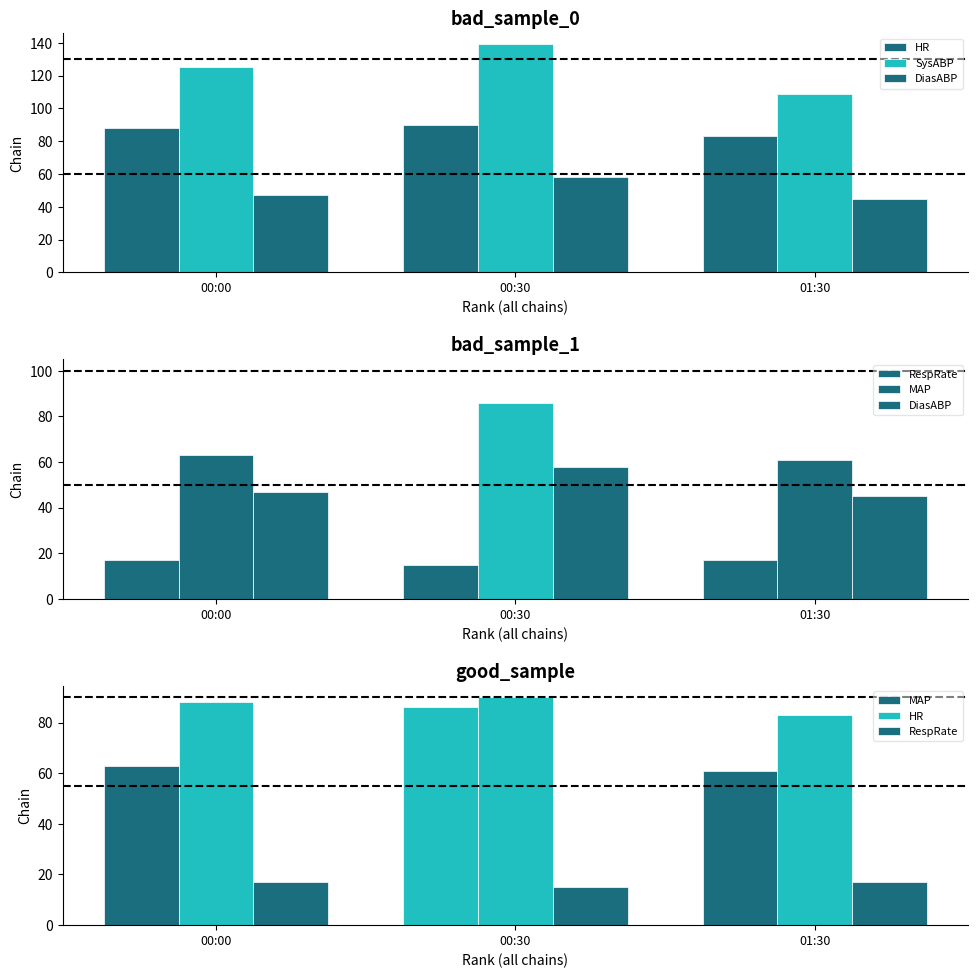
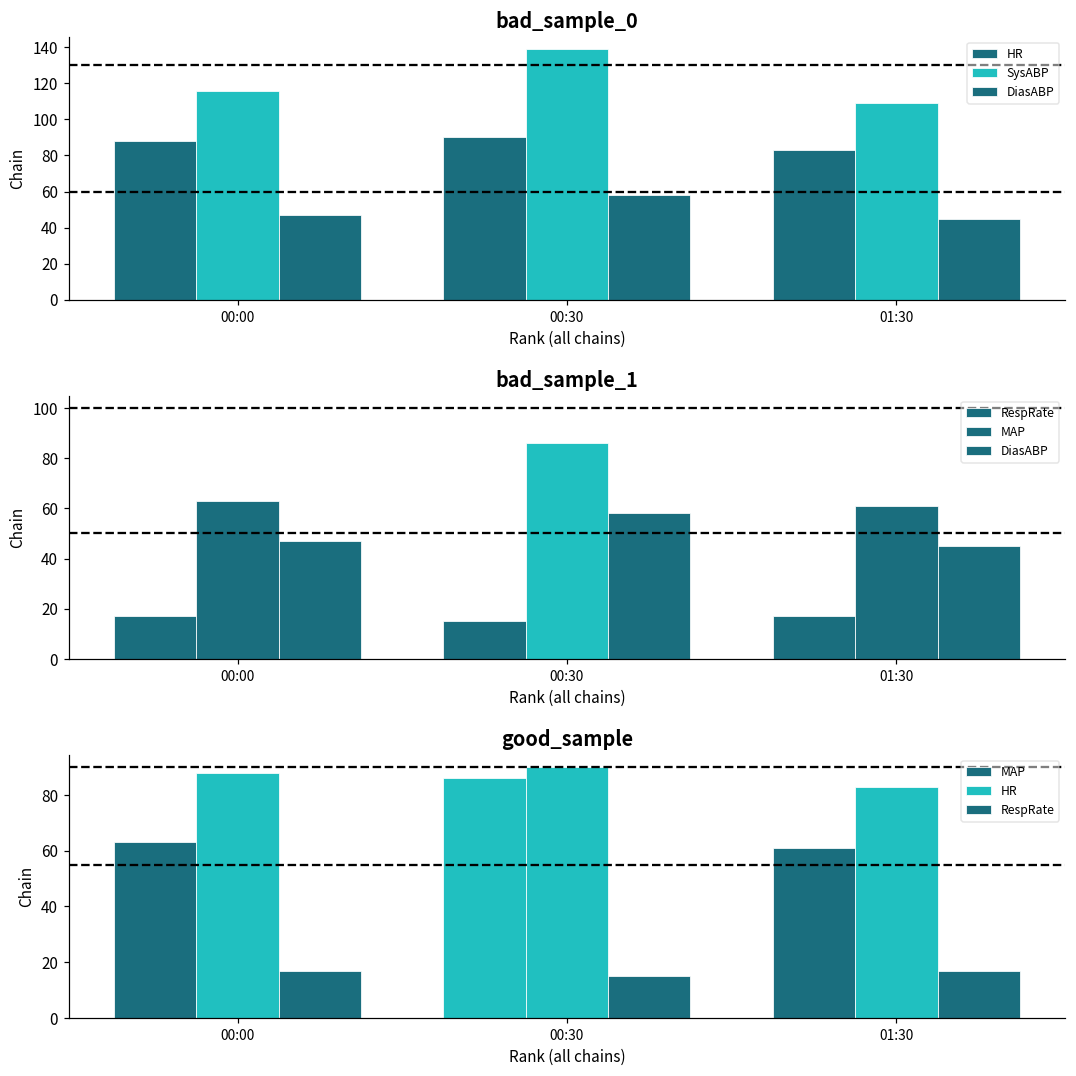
  {
    "bad_sample_0": {
      "SysABP": {
-       "00:00": 125,
+       "00:00": 116,
        "00:30": 139,
        "01:30": 109
      }
    },
    "good_sample": {
      "HR": {
        "00:00": 88,
        "00:30": 90,
        "01:30": 83
      }
    }
  }
